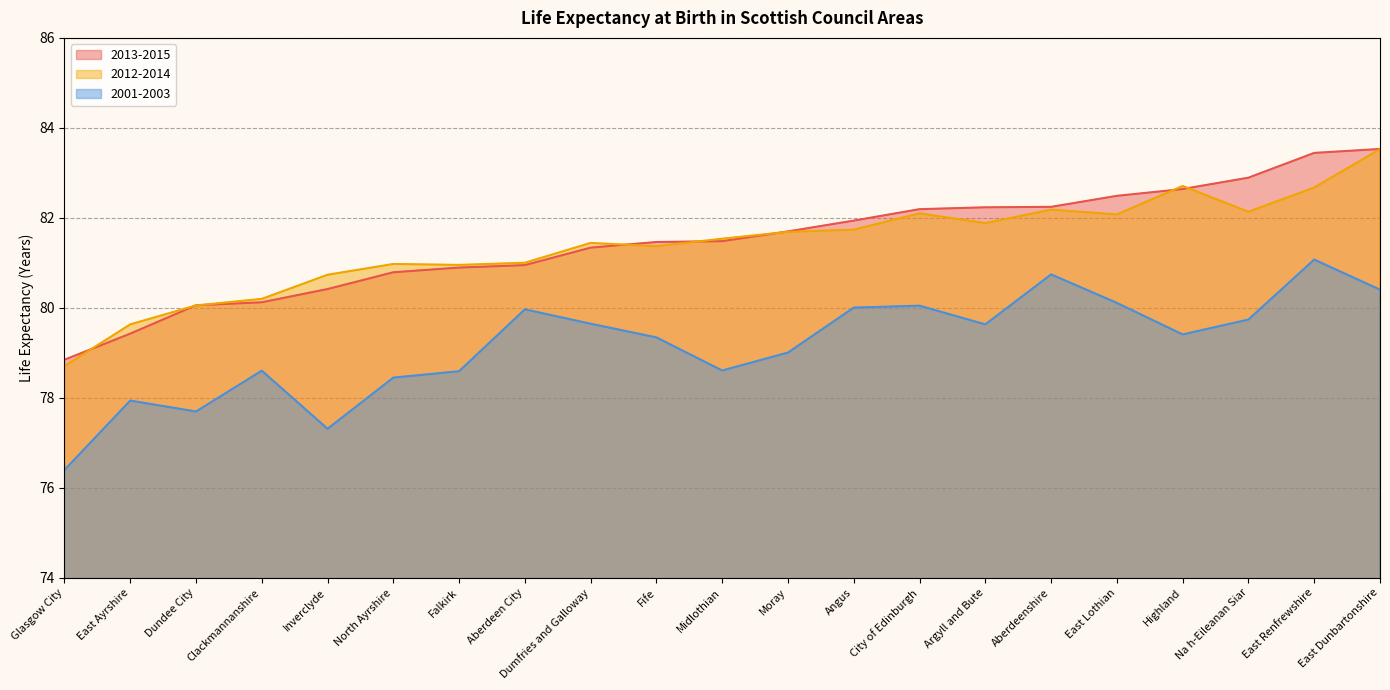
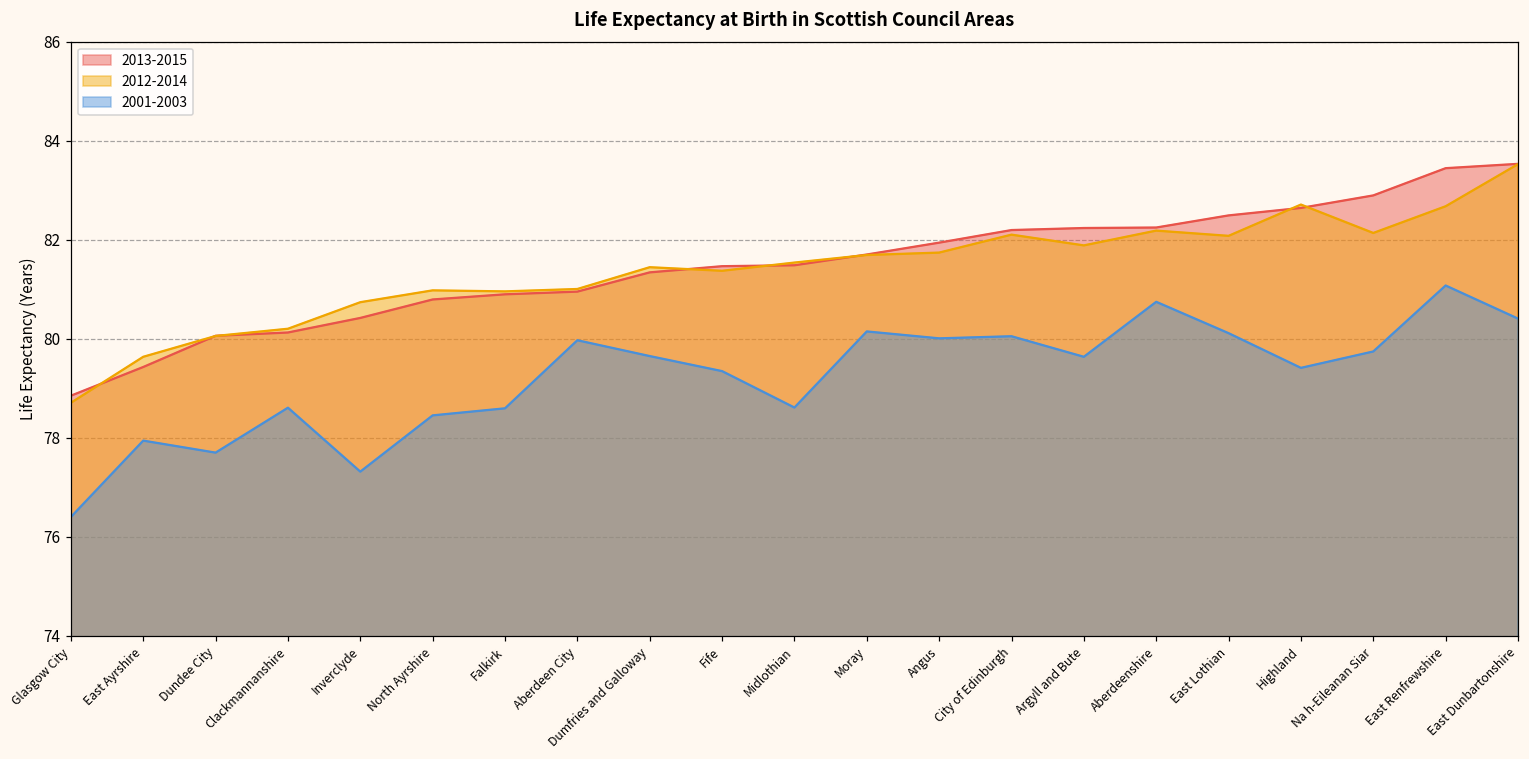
  {
    "2013-2015": {
      "Glasgow City": 78.8,
      "East Ayrshire": 79.4,
      "Clackmannanshire": 80.1,
      "Inverclyde": 80.4,
      "North Ayrshire": 80.8,
      "Falkirk": 80.9,
      "Dumfries and Galloway": 81.3,
      "Fife": 81.5,
      "Angus": 81.9,
      "City of Edinburgh": 82.2,
      "Argyll and Bute": 82.2,
      "Aberdeenshire": 82.2,
      "East Lothian": 82.5,
      "Highland": 82.6,
      "Na h-Eileanan Siar": 82.9,
      "East Renfrewshire": 83.4
    },
    "2012-2014": {
      "Glasgow City": 78.7,
      "East Ayrshire": 79.6,
      "Clackmannanshire": 80.2,
      "Inverclyde": 80.7,
      "North Ayrshire": 81.0,
      "Falkirk": 81.0,
      "Dumfries and Galloway": 81.4,
      "Fife": 81.4,
      "Angus": 81.7,
      "City of Edinburgh": 82.1,
      "Argyll and Bute": 81.9,
      "Aberdeenshire": 82.2,
      "East Lothian": 82.1,
      "Highland": 82.7,
      "Na h-Eileanan Siar": 82.1,
      "East Renfrewshire": 82.7
    },
    "2001-2003": {
      "Glasgow City": 76.4,
      "East Ayrshire": 77.9,
      "Dundee City": 77.7,
      "Clackmannanshire": 78.6,
      "Inverclyde": 77.3,
      "North Ayrshire": 78.4,
      "Falkirk": 78.6,
      "Aberdeen City": 80.0,
      "Dumfries and Galloway": 79.6,
      "Fife": 79.3,
      "Midlothian": 78.6,
-     "Moray": 79.0,
+     "Moray": 80.1,
      "Angus": 80.0,
      "City of Edinburgh": 80.0,
      "Argyll and Bute": 79.6,
      "Aberdeenshire": 80.7,
      "East Lothian": 80.1,
      "Highland": 79.4,
      "Na h-Eileanan Siar": 79.7,
      "East Renfrewshire": 81.1,
      "East Dunbartonshire": 80.4
    }
  }
